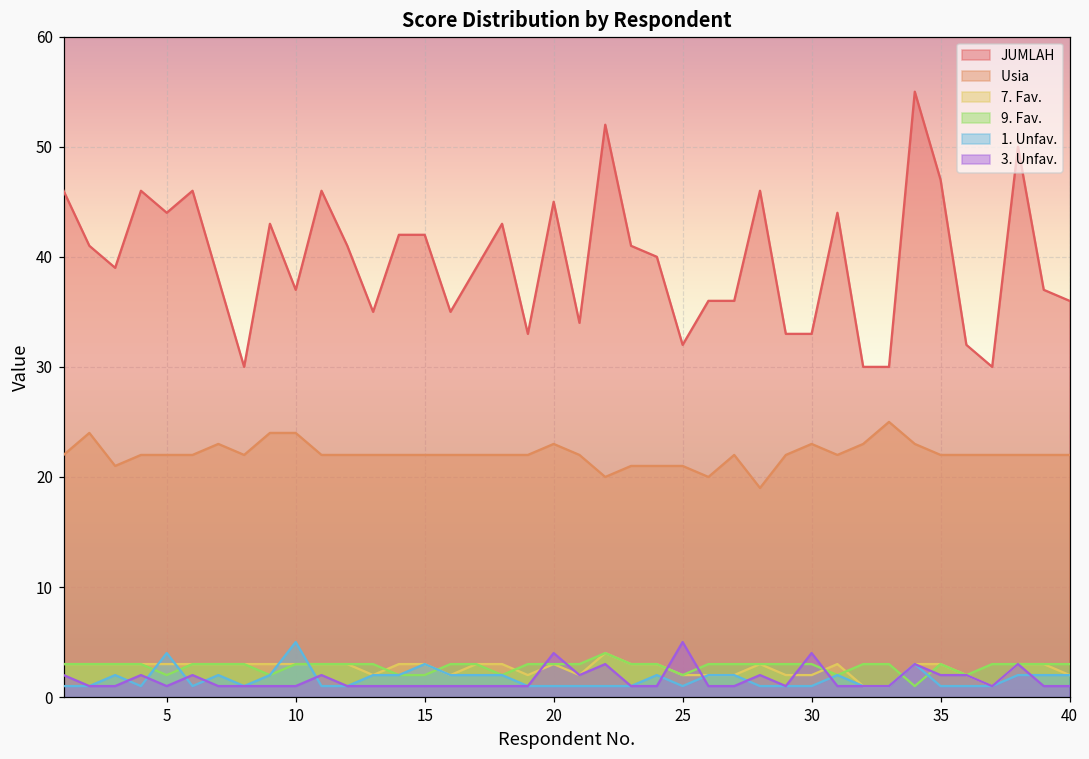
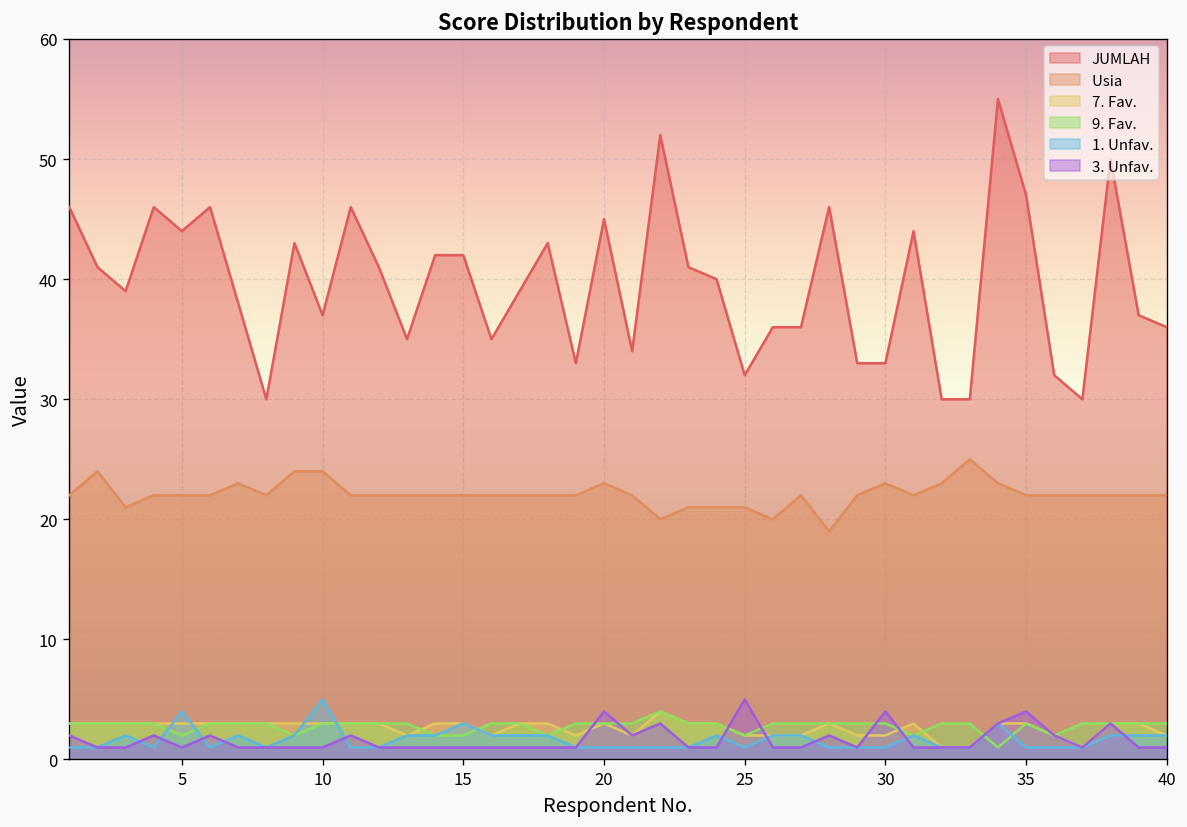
  {
    "1. Unfav.": {
      "5": 4,
      "10": 5,
      "20": 1,
      "25": 1,
      "30": 1,
      "35": 1
    },
    "3. Unfav.": {
      "5": 1,
      "10": 1,
      "15": 1,
      "20": 4,
      "25": 5,
      "30": 4,
-     "35": 2,
+     "35": 4,
      "40": 1
    }
  }
